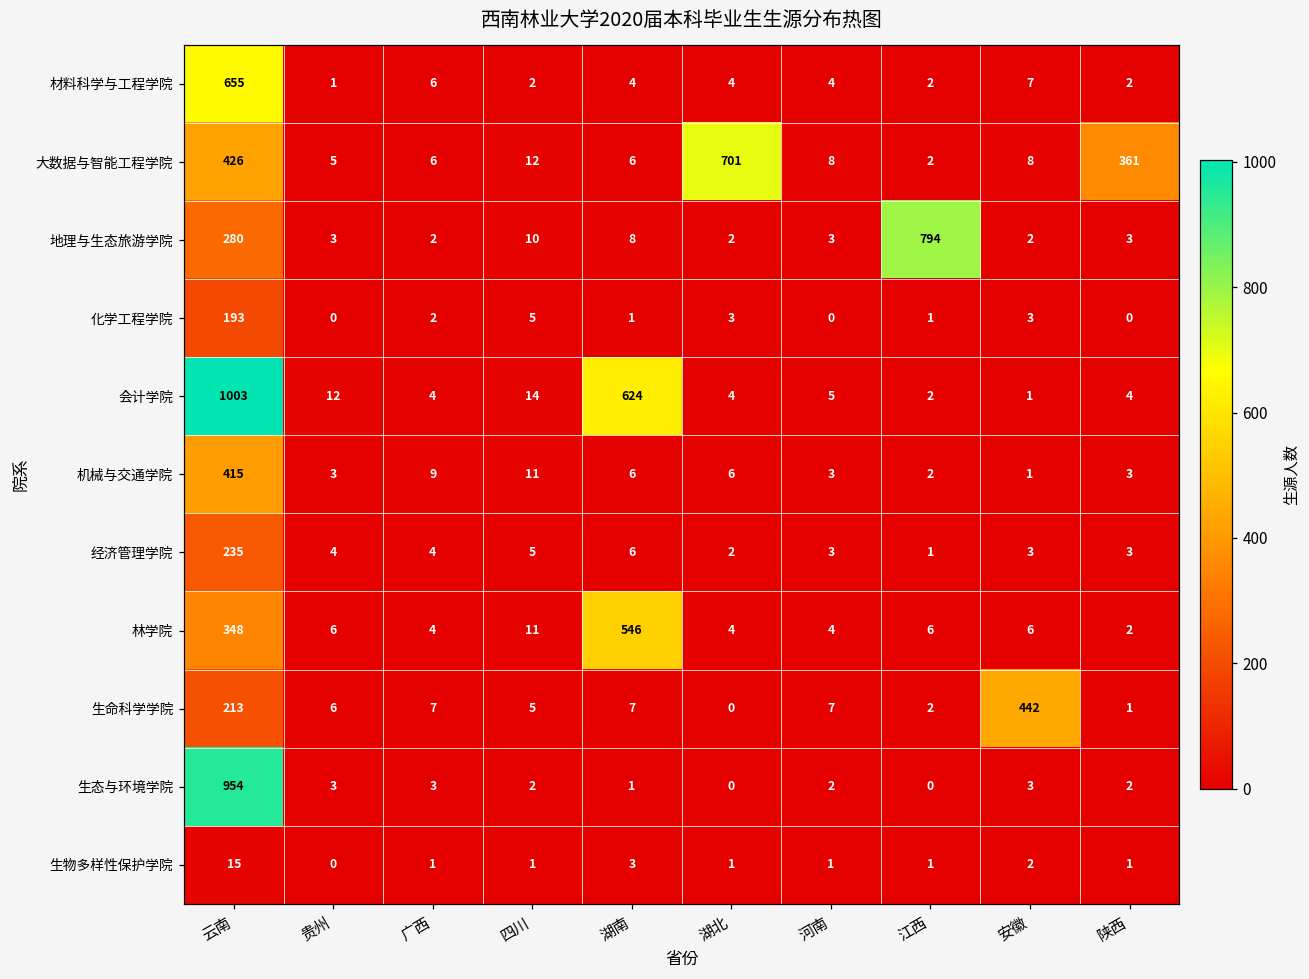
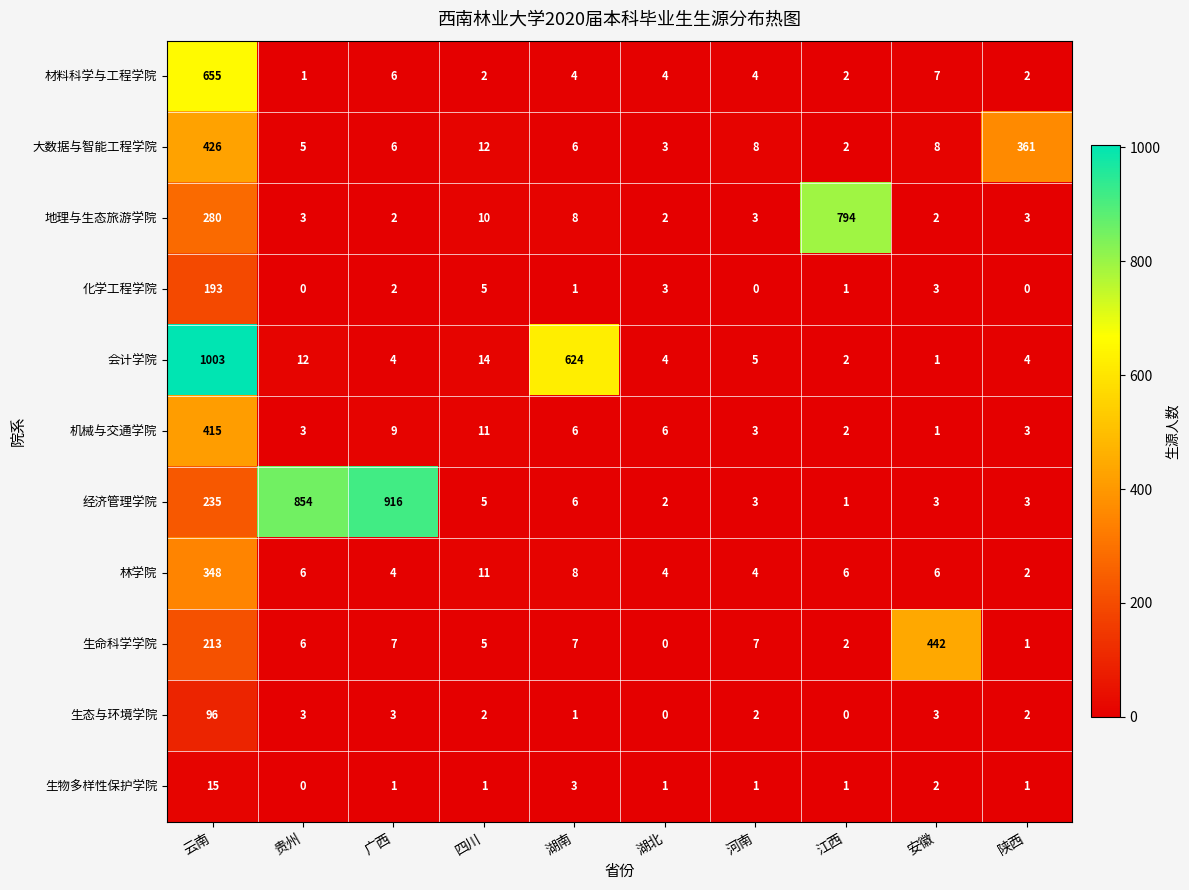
  {
    "材料科学与工程学院": {
      "云南": 655,
      "贵州": 1,
      "广西": 6,
      "四川": 2,
      "湖南": 4,
      "湖北": 4,
      "河南": 4,
      "江西": 2,
      "安徽": 7,
      "陕西": 2
    },
    "大数据与智能工程学院": {
      "云南": 426,
      "贵州": 5,
      "广西": 6,
      "四川": 12,
      "湖南": 6,
-     "湖北": 701,
+     "湖北": 3,
      "河南": 8,
      "江西": 2,
      "安徽": 8,
      "陕西": 361
    },
    "地理与生态旅游学院": {
      "云南": 280,
      "贵州": 3,
      "广西": 2,
      "四川": 10,
      "湖南": 8,
      "湖北": 2,
      "河南": 3,
      "江西": 794,
      "安徽": 2,
      "陕西": 3
    },
    "化学工程学院": {
      "云南": 193,
      "贵州": 0,
      "广西": 2,
      "四川": 5,
      "湖南": 1,
      "湖北": 3,
      "河南": 0,
      "江西": 1,
      "安徽": 3,
      "陕西": 0
    },
    "会计学院": {
      "云南": 1003,
      "贵州": 12,
      "广西": 4,
      "四川": 14,
      "湖南": 624,
      "湖北": 4,
      "河南": 5,
      "江西": 2,
      "安徽": 1,
      "陕西": 4
    },
    "机械与交通学院": {
      "云南": 415,
      "贵州": 3,
      "广西": 9,
      "四川": 11,
      "湖南": 6,
      "湖北": 6,
      "河南": 3,
      "江西": 2,
      "安徽": 1,
      "陕西": 3
    },
    "经济管理学院": {
      "云南": 235,
-     "贵州": 4,
-     "广西": 4,
+     "贵州": 854,
+     "广西": 916,
      "四川": 5,
      "湖南": 6,
      "湖北": 2,
      "河南": 3,
      "江西": 1,
      "安徽": 3,
      "陕西": 3
    },
    "林学院": {
      "云南": 348,
      "贵州": 6,
      "广西": 4,
      "四川": 11,
-     "湖南": 546,
+     "湖南": 8,
      "湖北": 4,
      "河南": 4,
      "江西": 6,
      "安徽": 6,
      "陕西": 2
    },
    "生命科学学院": {
      "云南": 213,
      "贵州": 6,
      "广西": 7,
      "四川": 5,
      "湖南": 7,
      "湖北": 0,
      "河南": 7,
      "江西": 2,
      "安徽": 442,
      "陕西": 1
    },
    "生态与环境学院": {
-     "云南": 954,
+     "云南": 96,
      "贵州": 3,
      "广西": 3,
      "四川": 2,
      "湖南": 1,
      "湖北": 0,
      "河南": 2,
      "江西": 0,
      "安徽": 3,
      "陕西": 2
    },
    "生物多样性保护学院": {
      "云南": 15,
      "贵州": 0,
      "广西": 1,
      "四川": 1,
      "湖南": 3,
      "湖北": 1,
      "河南": 1,
      "江西": 1,
      "安徽": 2,
      "陕西": 1
    }
  }
